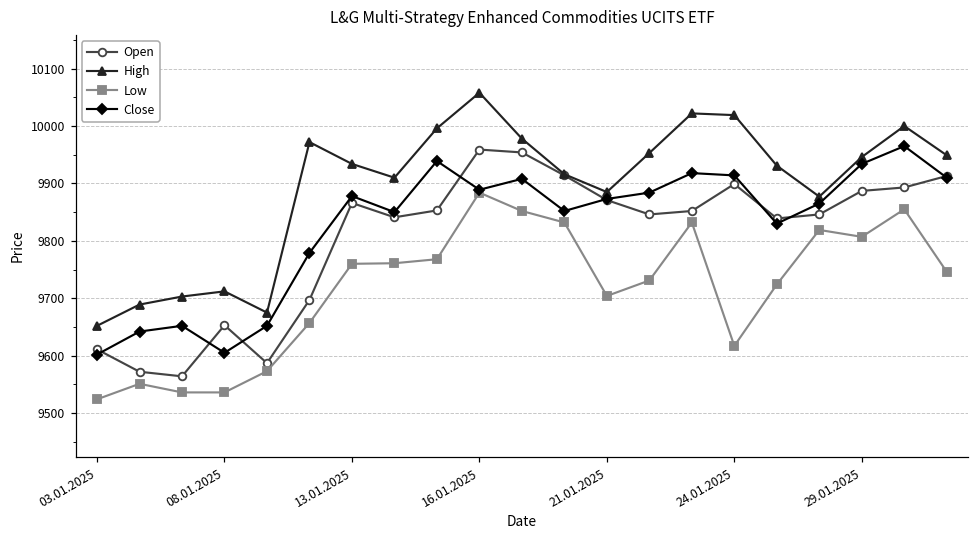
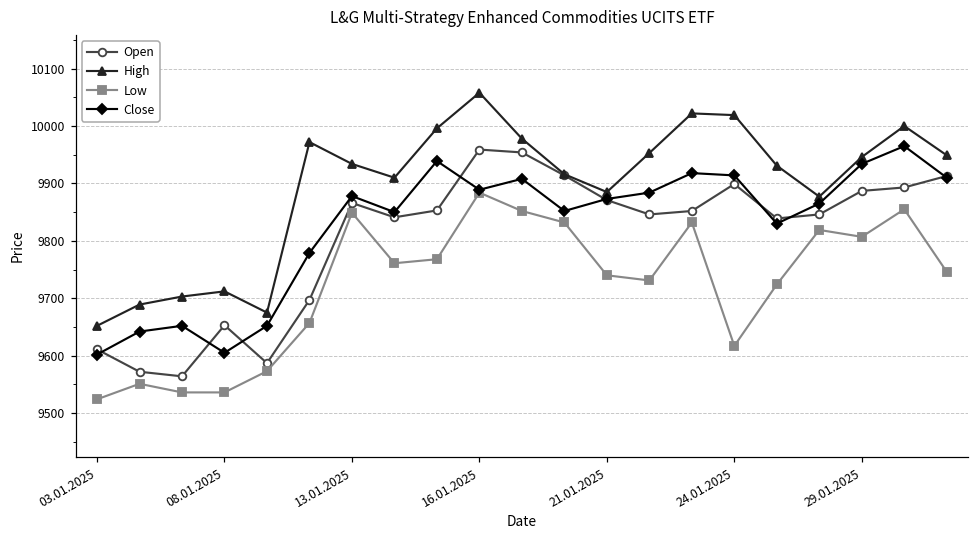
  {
    "Low": {
      "03.01.2025": 9520,
      "08.01.2025": 9540,
-     "13.01.2025": 9760,
+     "13.01.2025": 9850,
      "16.01.2025": 9880,
-     "21.01.2025": 9700,
+     "21.01.2025": 9740,
      "24.01.2025": 9620,
      "29.01.2025": 9810
    }
  }
